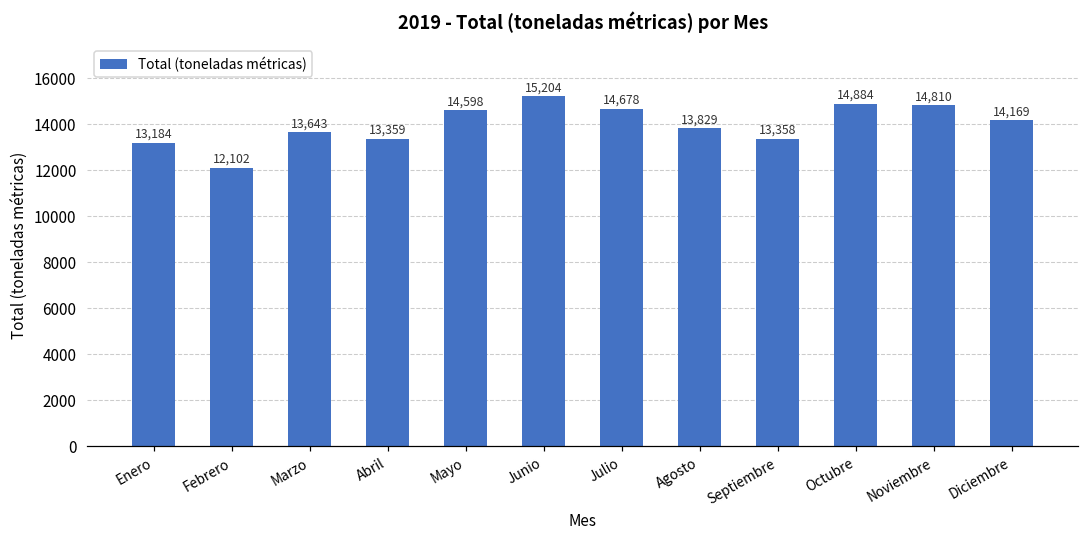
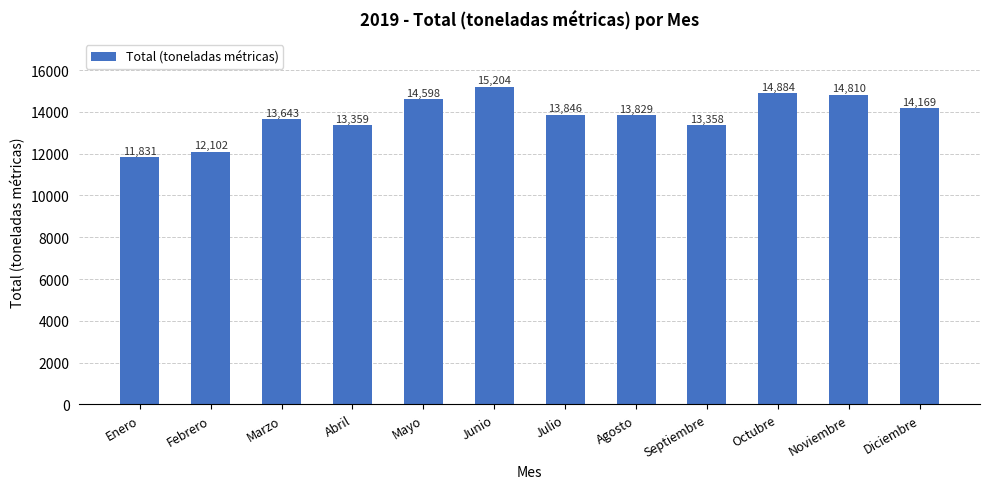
  {
-   "Enero": "13,184",
+   "Enero": "11,831",
    "Febrero": "12,102",
    "Marzo": "13,643",
    "Abril": "13,359",
    "Mayo": "14,598",
    "Junio": "15,204",
-   "Julio": "14,678",
+   "Julio": "13,846",
    "Agosto": "13,829",
    "Septiembre": "13,358",
    "Octubre": "14,884",
    "Noviembre": "14,810",
    "Diciembre": "14,169"
  }
